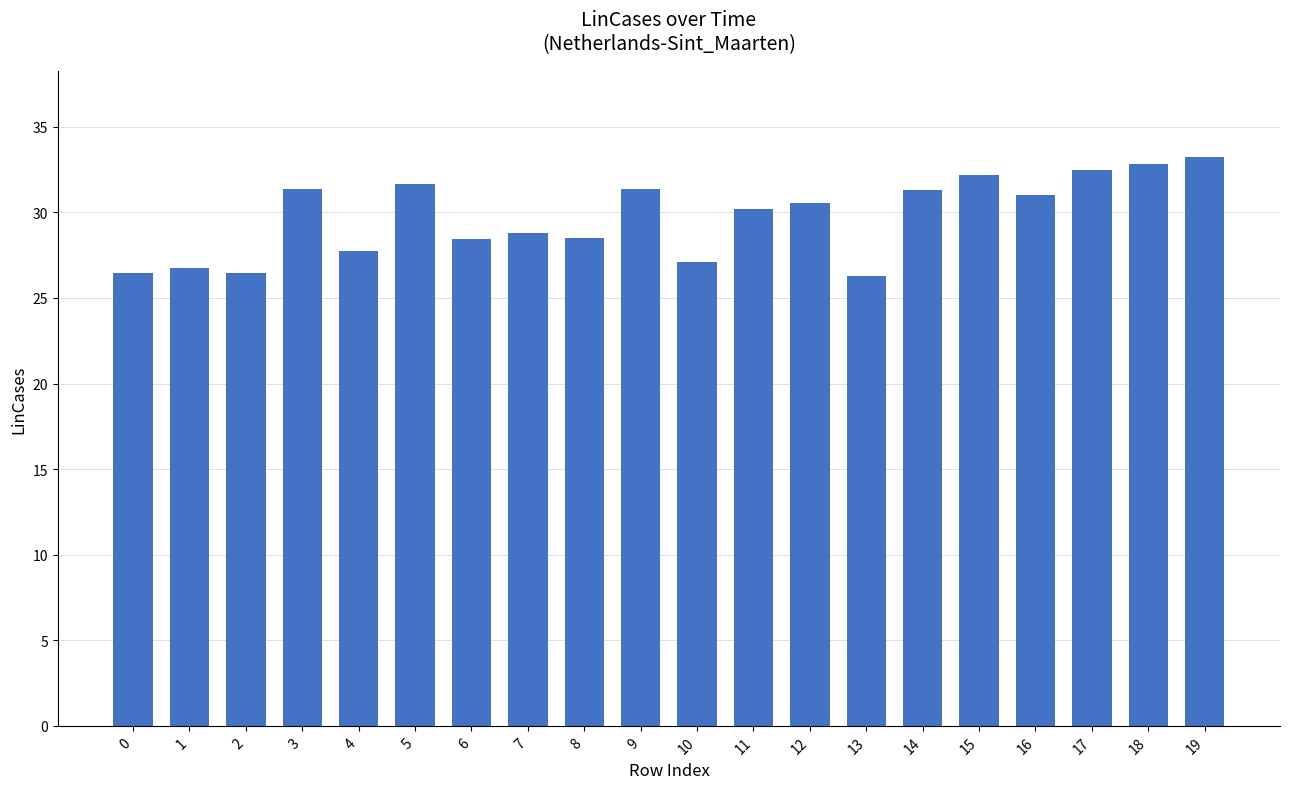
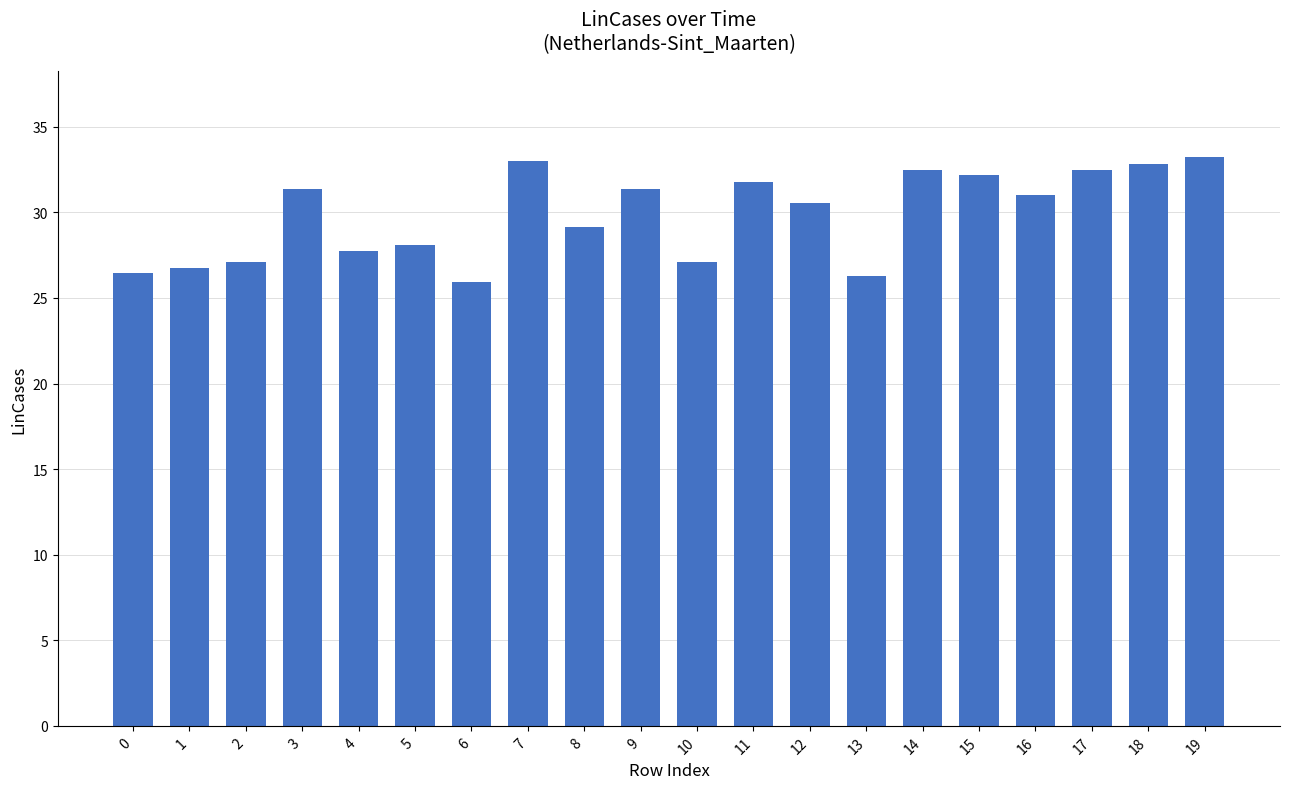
  {
    "0": 26.4,
    "1": 26.8,
-   "2": 26.5,
+   "2": 27.1,
    "3": 31.4,
    "4": 27.7,
-   "5": 31.7,
-   "6": 28.4,
-   "7": 28.8,
-   "8": 28.5,
+   "5": 28.1,
+   "6": 25.9,
+   "7": 33.0,
+   "8": 29.1,
    "9": 31.4,
    "10": 27.1,
-   "11": 30.2,
+   "11": 31.8,
    "12": 30.6,
    "13": 26.3,
-   "14": 31.3,
+   "14": 32.5,
    "15": 32.2,
    "16": 31.0,
    "17": 32.5,
    "18": 32.9,
    "19": 33.2
  }
